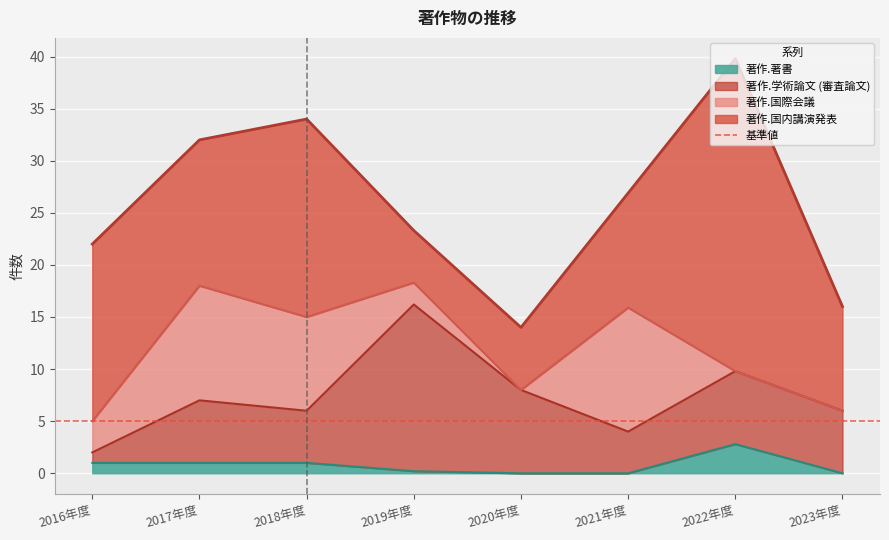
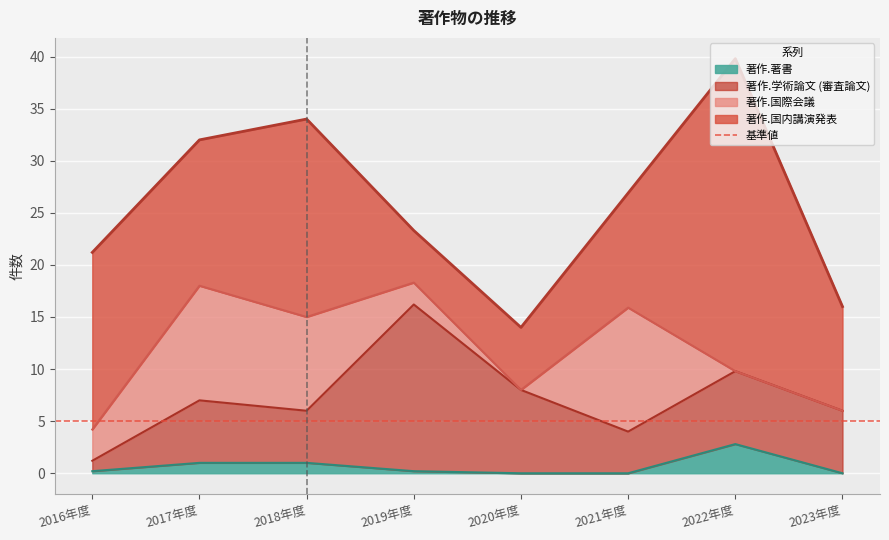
  {
    "著作.著書": {
-     "2016年度": 1.0,
+     "2016年度": 0.2,
      "2017年度": 1.0,
      "2018年度": 1.0,
      "2019年度": 0.2,
      "2020年度": 0.0,
      "2021年度": 0.0,
      "2022年度": 2.8,
      "2023年度": 0.0
    },
    "著作.国際会議": {
      "2016年度": 3.0,
      "2017年度": 11.0,
      "2018年度": 9.0,
      "2019年度": 2.1,
      "2021年度": 11.9
    }
  }
